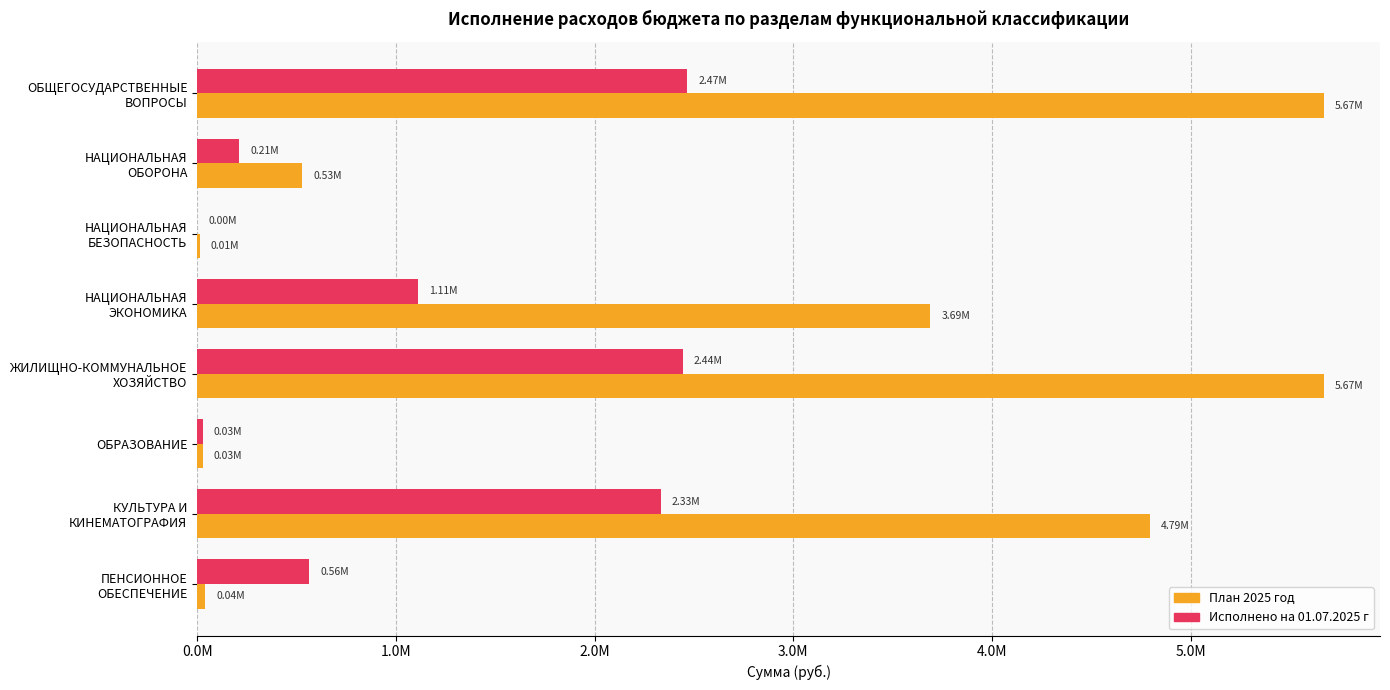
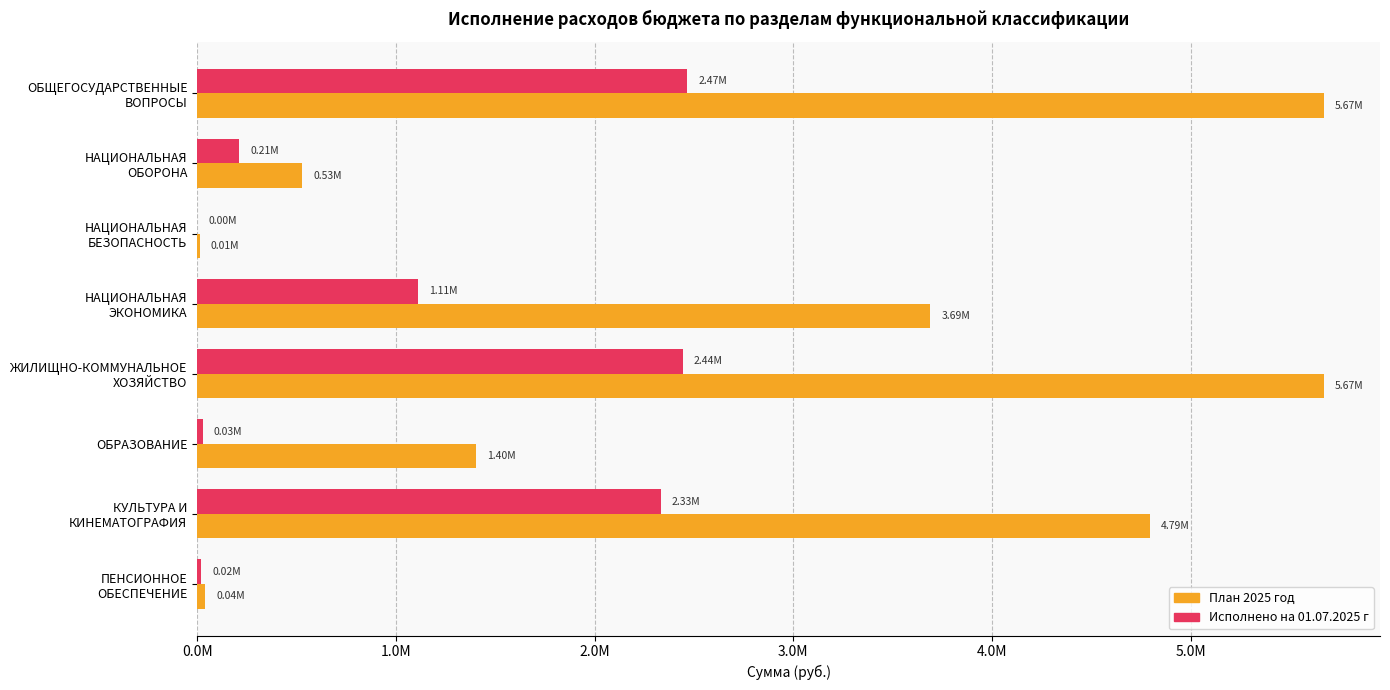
  {
    "План 2025 год": {
      "ОБЩЕГОСУДАРСТВЕННЫЕ ВОПРОСЫ": "5.67M",
      "НАЦИОНАЛЬНАЯ ОБОРОНА": "0.53M",
      "НАЦИОНАЛЬНАЯ БЕЗОПАСНОСТЬ": "0.01M",
      "НАЦИОНАЛЬНАЯ ЭКОНОМИКА": "3.69M",
      "ЖИЛИЩНО-КОММУНАЛЬНОЕ ХОЗЯЙСТВО": "5.67M",
-     "ОБРАЗОВАНИЕ": "0.03M",
+     "ОБРАЗОВАНИЕ": "1.40M",
      "КУЛЬТУРА И КИНЕМАТОГРАФИЯ": "4.79M",
      "ПЕНСИОННОЕ ОБЕСПЕЧЕНИЕ": "0.04M"
    },
    "Исполнено на 01.07.2025 г": {
      "ОБЩЕГОСУДАРСТВЕННЫЕ ВОПРОСЫ": "2.47M",
      "НАЦИОНАЛЬНАЯ ОБОРОНА": "0.21M",
      "НАЦИОНАЛЬНАЯ ЭКОНОМИКА": "1.11M",
      "ЖИЛИЩНО-КОММУНАЛЬНОЕ ХОЗЯЙСТВО": "2.44M",
      "ОБРАЗОВАНИЕ": "0.03M",
      "КУЛЬТУРА И КИНЕМАТОГРАФИЯ": "2.33M",
-     "ПЕНСИОННОЕ ОБЕСПЕЧЕНИЕ": "0.56M"
+     "ПЕНСИОННОЕ ОБЕСПЕЧЕНИЕ": "0.02M"
    }
  }
